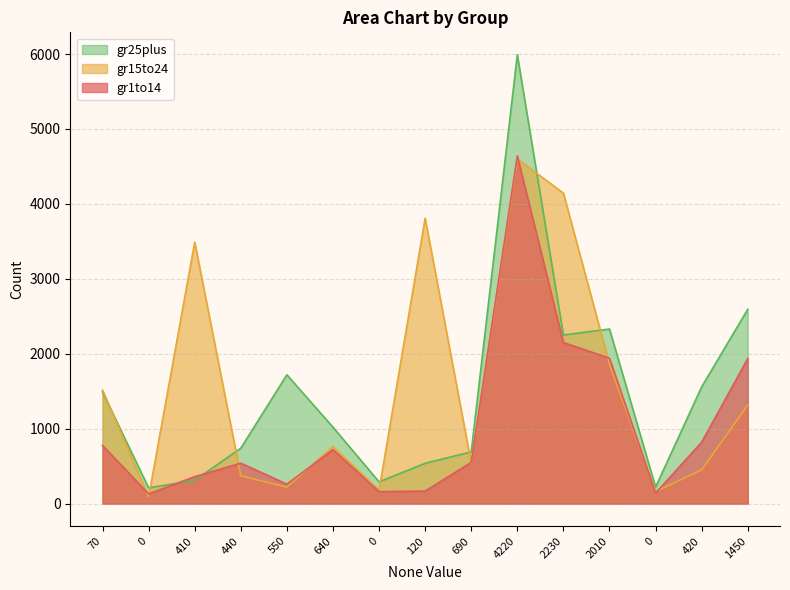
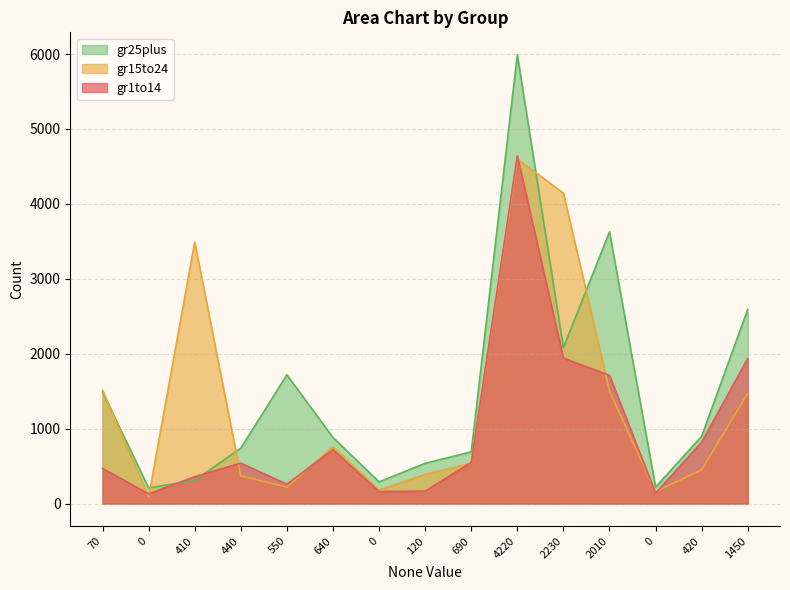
  {
    "gr25plus": {
      "410": 300,
      "440": 700,
      "550": 1700,
-     "640": 1000,
+     "640": 900,
      "120": 500,
      "690": 700,
      "4220": 6000,
-     "2230": 2300,
-     "2010": 2300,
-     "420": 1600,
+     "2230": 2100,
+     "2010": 3600,
+     "420": 900,
      "1450": 2600
    },
    "gr15to24": {
      "410": 3500,
      "440": 400,
      "550": 200,
      "640": 800,
-     "120": 3800,
+     "120": 400,
      "4220": 4600,
      "2230": 4100,
-     "2010": 1900,
+     "2010": 1500,
      "420": 500,
-     "1450": 1300
+     "1450": 1500
    },
    "gr1to14": {
-     "70": 800,
+     "70": 500,
      "410": 400,
      "440": 500,
      "550": 300,
      "640": 700,
      "120": 200,
      "4220": 4600,
-     "2230": 2200,
-     "2010": 1900,
+     "2230": 1900,
+     "2010": 1700,
      "420": 800,
      "1450": 1900
    }
  }
